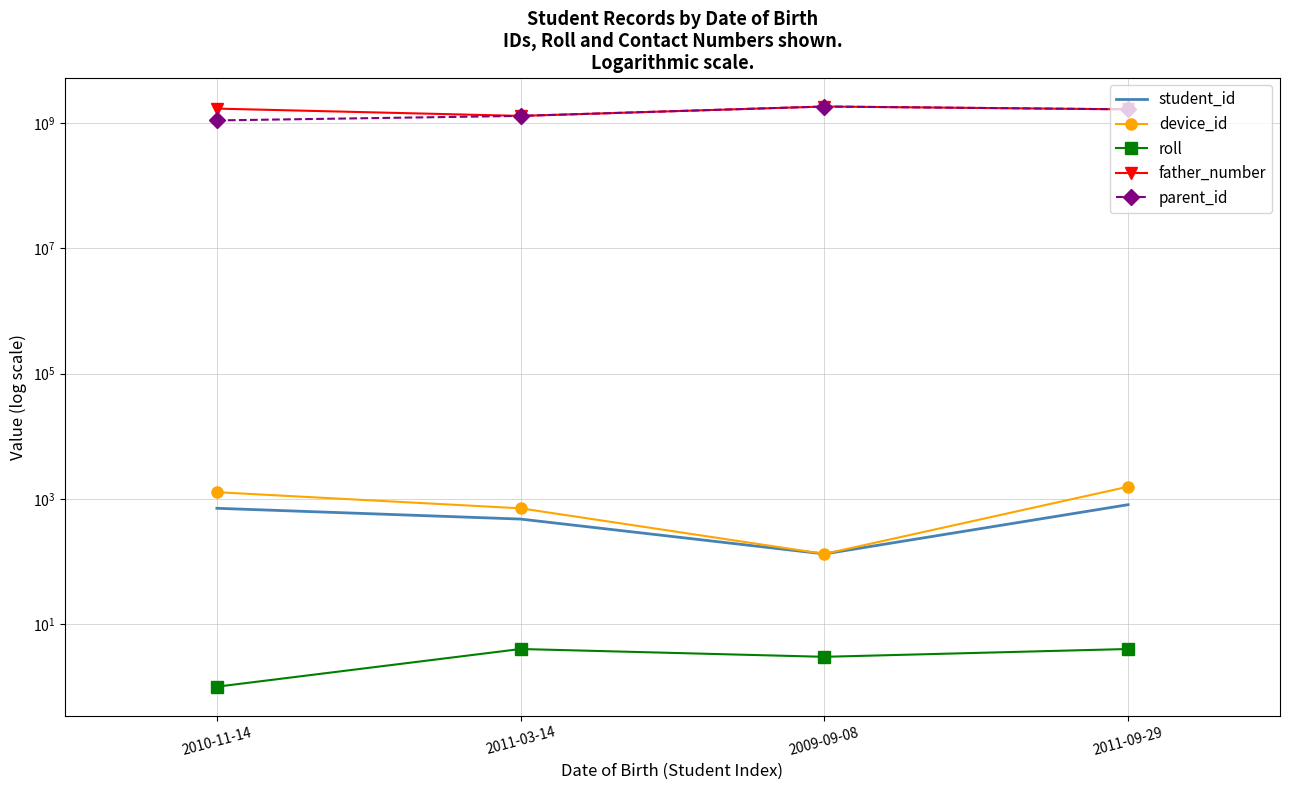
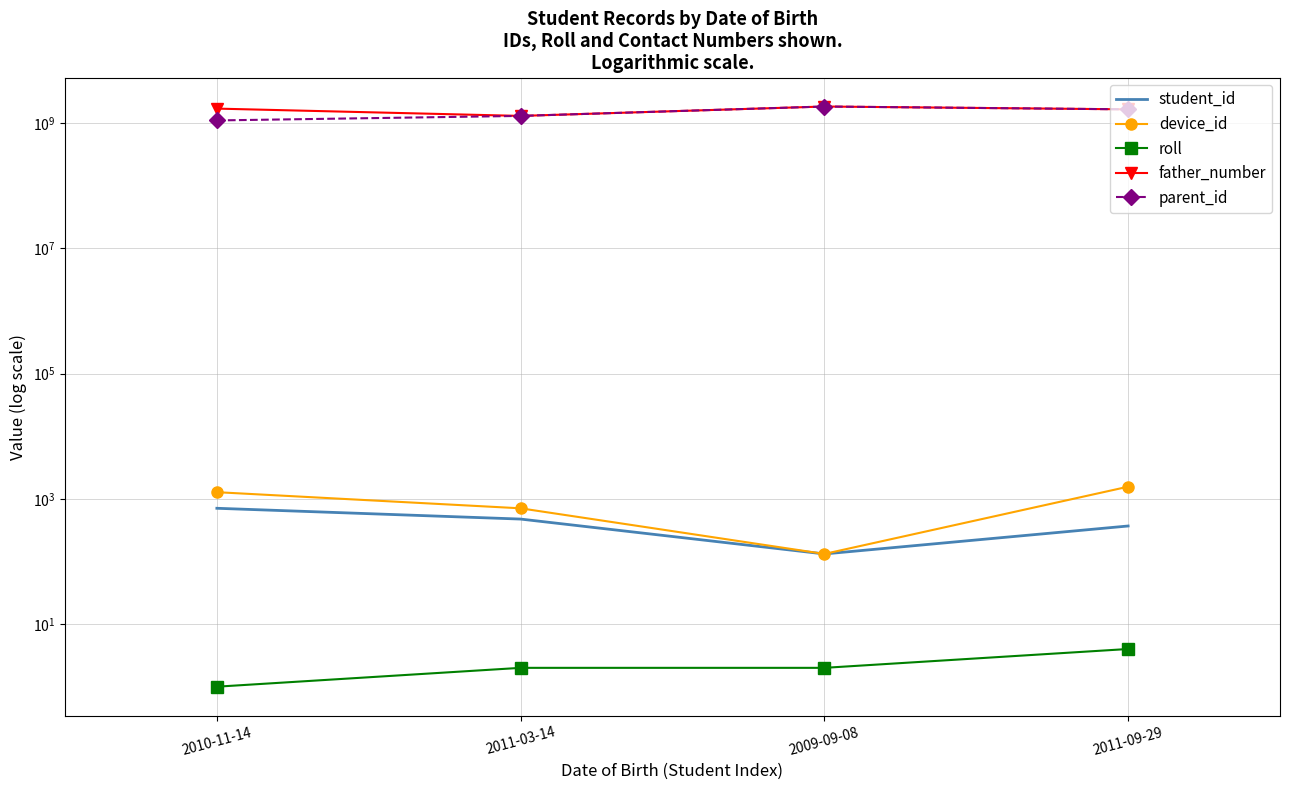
  {
    "student_id": {
      "2010-11-14": 700,
      "2011-03-14": 500,
-     "2011-09-29": 800
+     "2011-09-29": 400
    },
    "device_id": {
      "2010-11-14": 1300,
      "2011-03-14": 700,
      "2011-09-29": 1600
    },
    "roll": {
      "2010-11-14": 1,
-     "2011-03-14": 4,
-     "2009-09-08": 3,
+     "2011-03-14": 2,
+     "2009-09-08": 2,
      "2011-09-29": 4
    },
    "father_number": {
      "2010-11-14": 1700000000
    },
    "parent_id": {
      "2010-11-14": 1100000000
    }
  }
